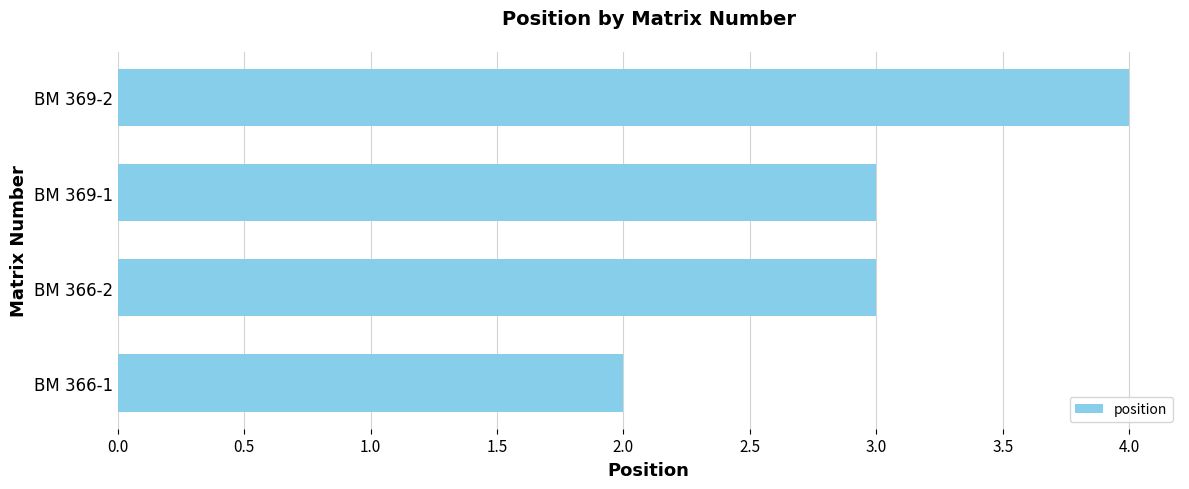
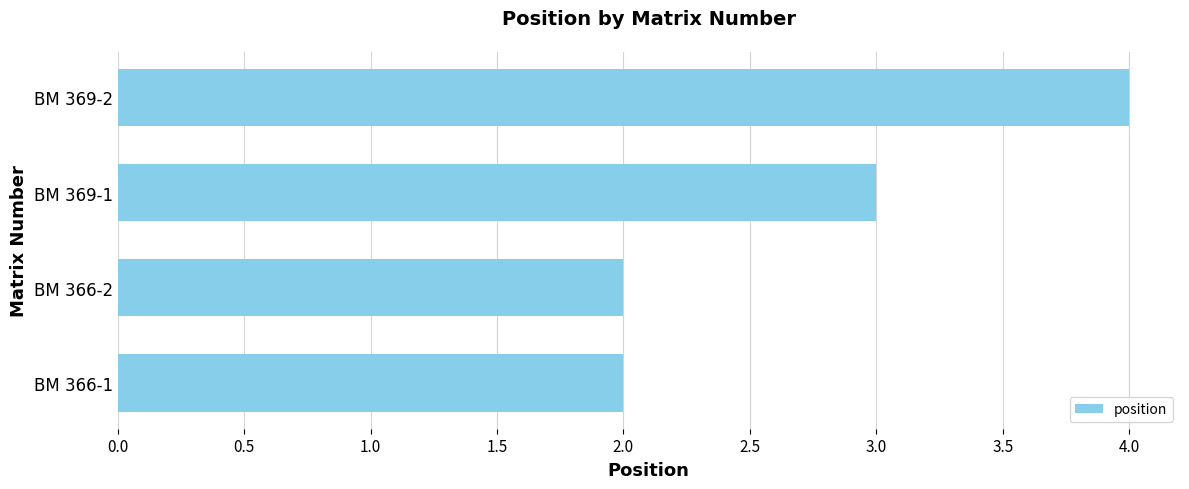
  {
    "BM 369-2": 4,
    "BM 369-1": 3,
-   "BM 366-2": 3,
+   "BM 366-2": 2,
    "BM 366-1": 2
  }
